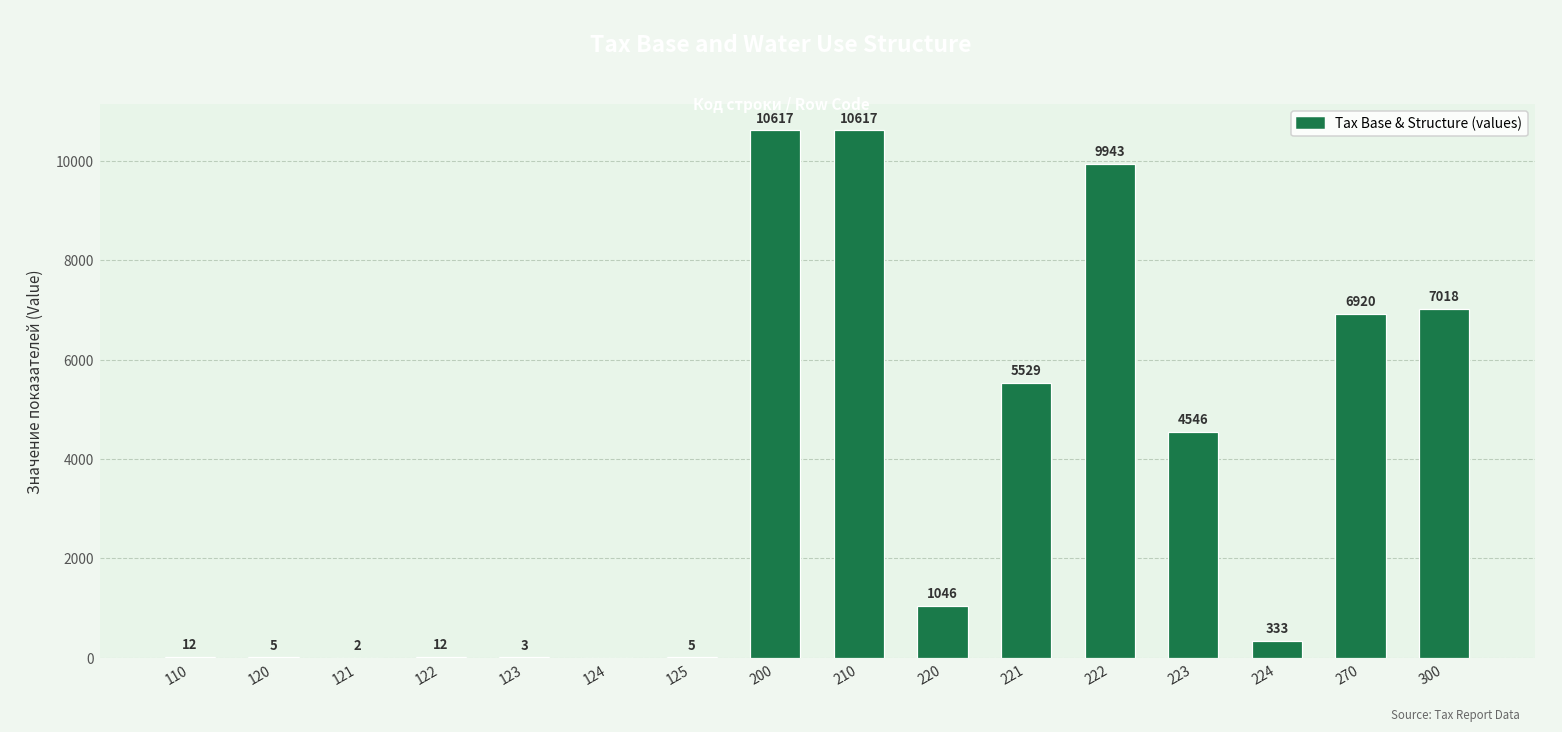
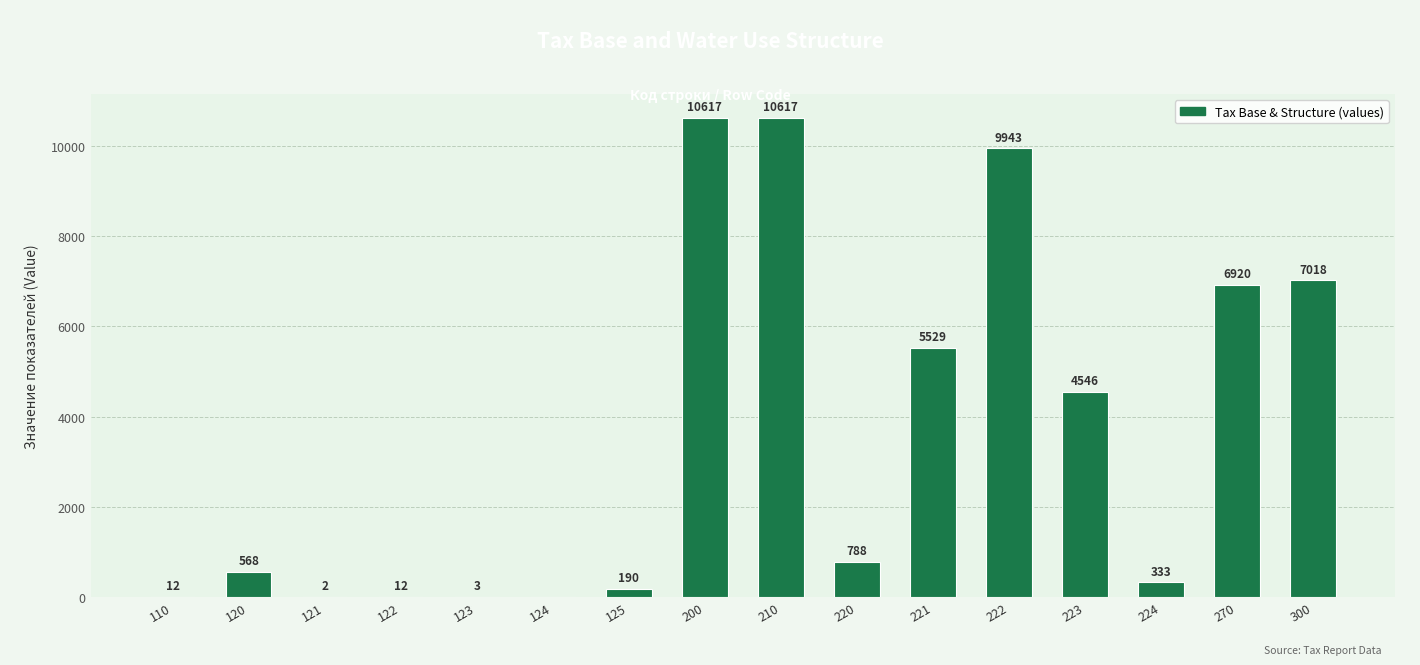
  {
    "110": 12,
-   "120": 5,
+   "120": 568,
    "121": 2,
    "122": 12,
    "123": 3,
-   "125": 5,
+   "125": 190,
    "200": 10617,
    "210": 10617,
-   "220": 1046,
+   "220": 788,
    "221": 5529,
    "222": 9943,
    "223": 4546,
    "224": 333,
    "270": 6920,
    "300": 7018
  }
